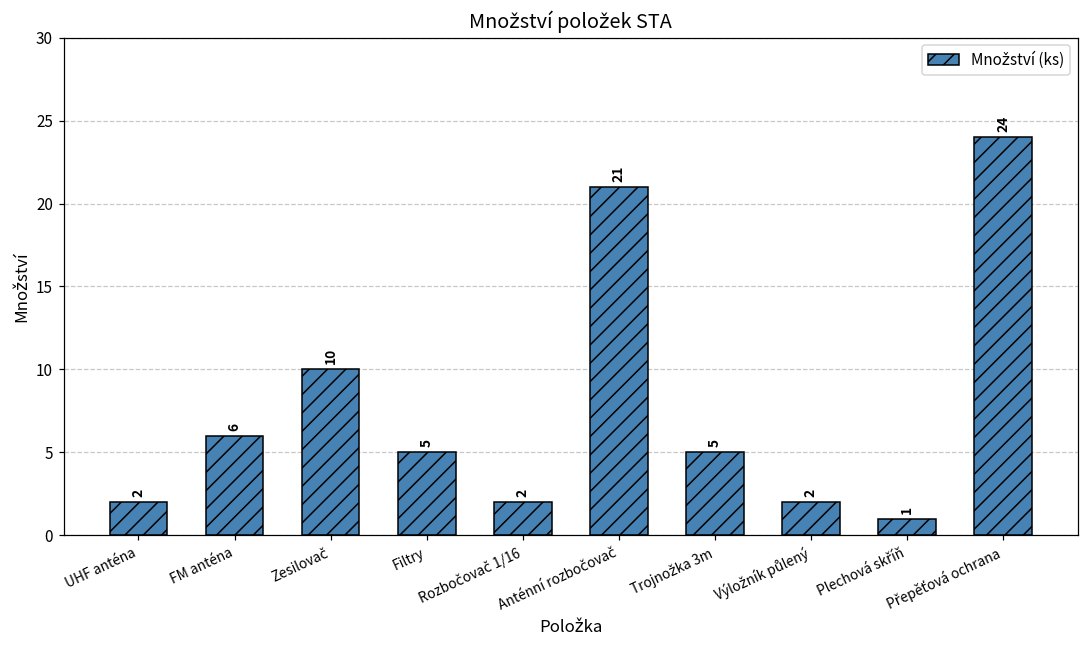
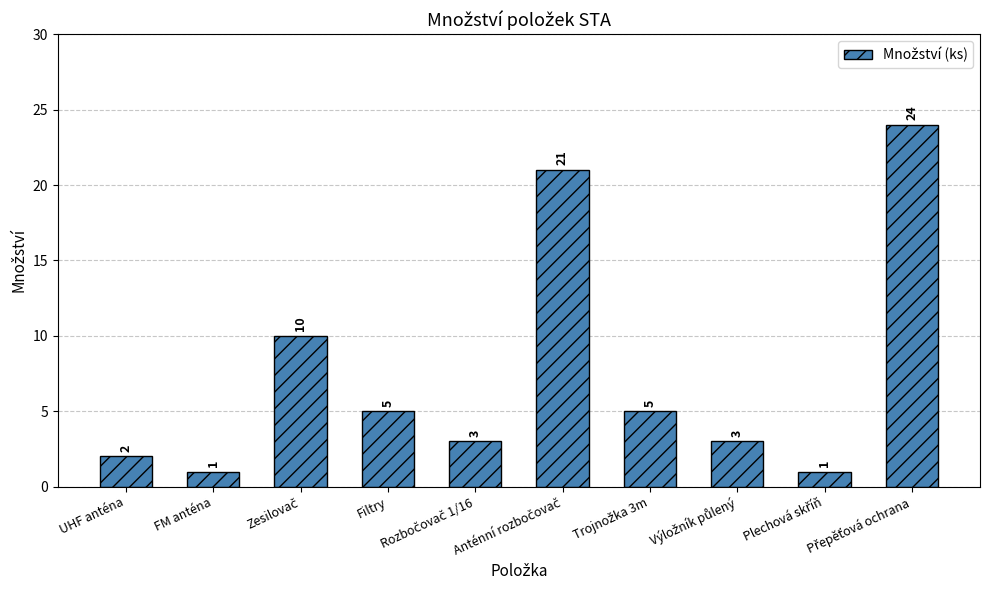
  {
    "UHF anténa": 2,
-   "FM anténa": 6,
+   "FM anténa": 1,
    "Zesilovač": 10,
    "Filtry": 5,
-   "Rozbočovač 1/16": 2,
+   "Rozbočovač 1/16": 3,
    "Anténní rozbočovač": 21,
    "Trojnožka 3m": 5,
-   "Výložník půlený": 2,
+   "Výložník půlený": 3,
    "Plechová skříň": 1,
    "Přepěťová ochrana": 24
  }
